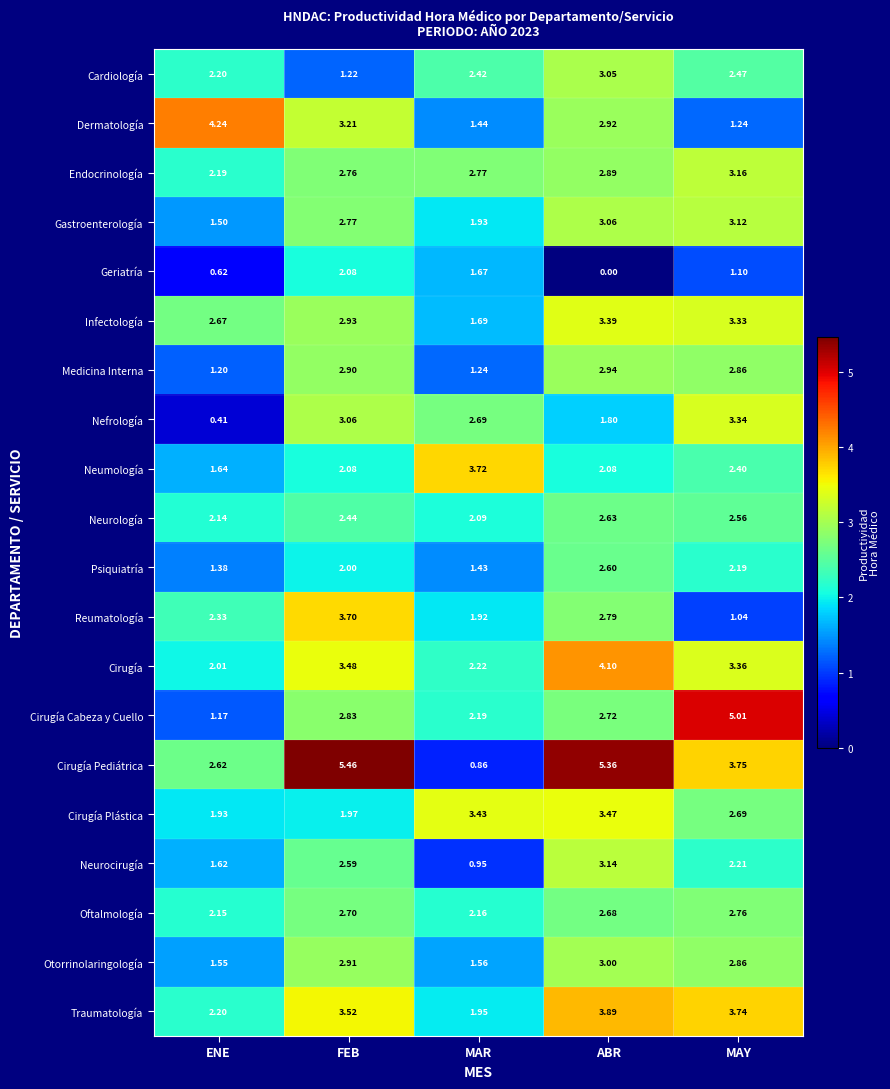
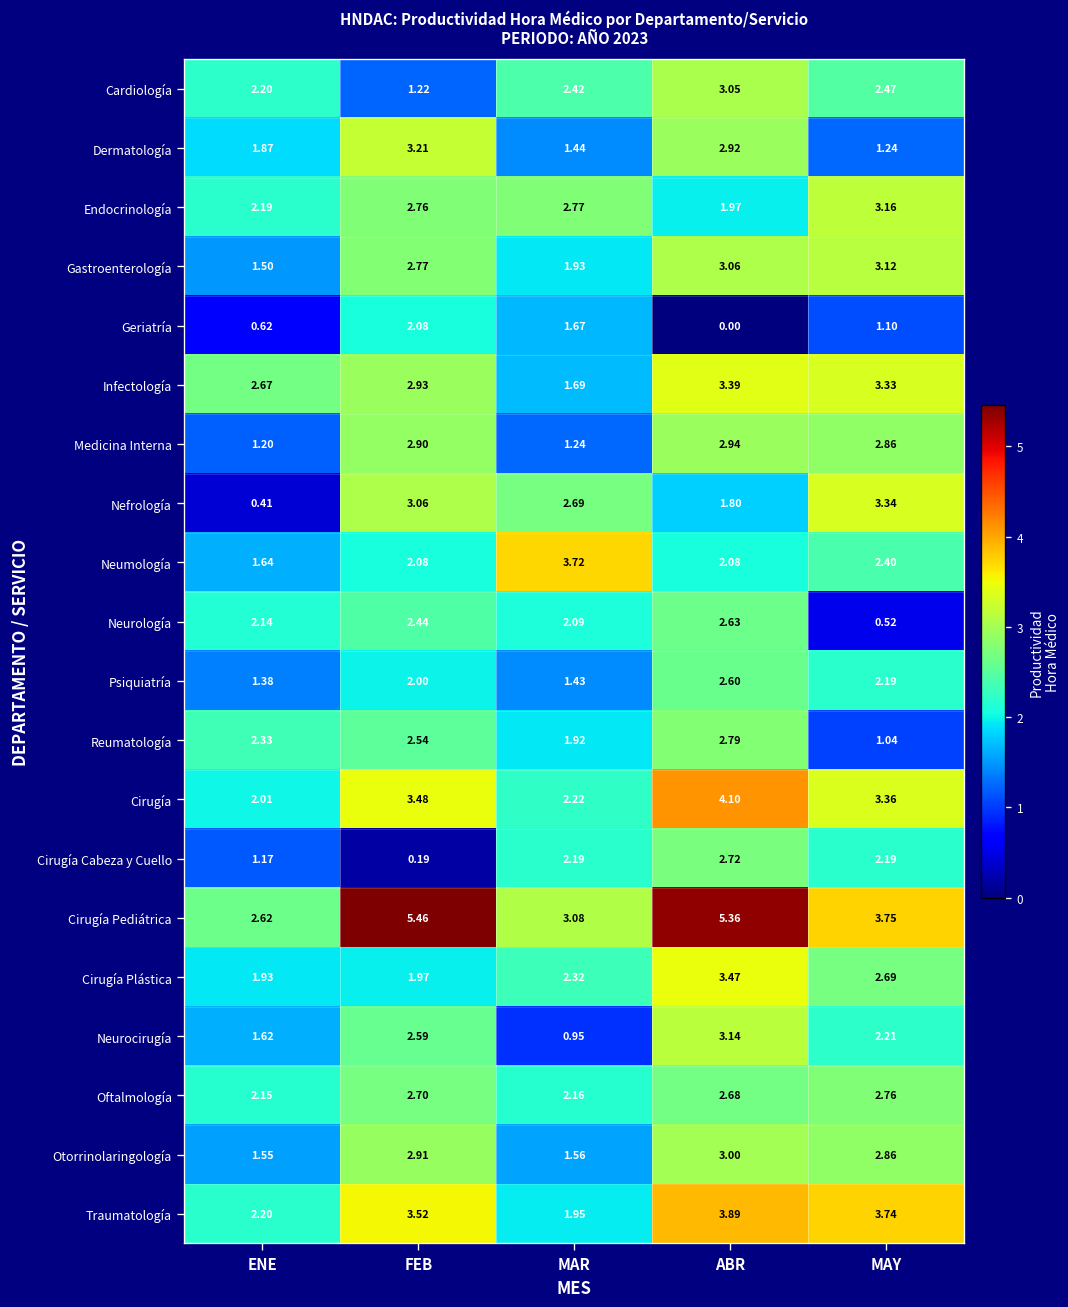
  {
    "Cardiología": {
      "ENE": 2.20,
      "FEB": 1.22,
      "MAR": 2.42,
      "ABR": 3.05,
      "MAY": 2.47
    },
    "Dermatología": {
-     "ENE": 4.24,
+     "ENE": 1.87,
      "FEB": 3.21,
      "MAR": 1.44,
      "ABR": 2.92,
      "MAY": 1.24
    },
    "Endocrinología": {
      "ENE": 2.19,
      "FEB": 2.76,
      "MAR": 2.77,
-     "ABR": 2.89,
+     "ABR": 1.97,
      "MAY": 3.16
    },
    "Gastroenterología": {
      "ENE": 1.50,
      "FEB": 2.77,
      "MAR": 1.93,
      "ABR": 3.06,
      "MAY": 3.12
    },
    "Geriatría": {
      "ENE": 0.62,
      "FEB": 2.08,
      "MAR": 1.67,
      "ABR": 0.00,
      "MAY": 1.10
    },
    "Infectología": {
      "ENE": 2.67,
      "FEB": 2.93,
      "MAR": 1.69,
      "ABR": 3.39,
      "MAY": 3.33
    },
    "Medicina Interna": {
      "ENE": 1.20,
      "FEB": 2.90,
      "MAR": 1.24,
      "ABR": 2.94,
      "MAY": 2.86
    },
    "Nefrología": {
      "ENE": 0.41,
      "FEB": 3.06,
      "MAR": 2.69,
      "ABR": 1.80,
      "MAY": 3.34
    },
    "Neumología": {
      "ENE": 1.64,
      "FEB": 2.08,
      "MAR": 3.72,
      "ABR": 2.08,
      "MAY": 2.40
    },
    "Neurología": {
      "ENE": 2.14,
      "FEB": 2.44,
      "MAR": 2.09,
      "ABR": 2.63,
-     "MAY": 2.56
+     "MAY": 0.52
    },
    "Psiquiatría": {
      "ENE": 1.38,
      "FEB": 2.00,
      "MAR": 1.43,
      "ABR": 2.60,
      "MAY": 2.19
    },
    "Reumatología": {
      "ENE": 2.33,
-     "FEB": 3.70,
+     "FEB": 2.54,
      "MAR": 1.92,
      "ABR": 2.79,
      "MAY": 1.04
    },
    "Cirugía": {
      "ENE": 2.01,
      "FEB": 3.48,
      "MAR": 2.22,
      "ABR": 4.10,
      "MAY": 3.36
    },
    "Cirugía Cabeza y Cuello": {
      "ENE": 1.17,
-     "FEB": 2.83,
+     "FEB": 0.19,
      "MAR": 2.19,
      "ABR": 2.72,
-     "MAY": 5.01
+     "MAY": 2.19
    },
    "Cirugía Pediátrica": {
      "ENE": 2.62,
      "FEB": 5.46,
-     "MAR": 0.86,
+     "MAR": 3.08,
      "ABR": 5.36,
      "MAY": 3.75
    },
    "Cirugía Plástica": {
      "ENE": 1.93,
      "FEB": 1.97,
-     "MAR": 3.43,
+     "MAR": 2.32,
      "ABR": 3.47,
      "MAY": 2.69
    },
    "Neurocirugía": {
      "ENE": 1.62,
      "FEB": 2.59,
      "MAR": 0.95,
      "ABR": 3.14,
      "MAY": 2.21
    },
    "Oftalmología": {
      "ENE": 2.15,
      "FEB": 2.70,
      "MAR": 2.16,
      "ABR": 2.68,
      "MAY": 2.76
    },
    "Otorrinolaringología": {
      "ENE": 1.55,
      "FEB": 2.91,
      "MAR": 1.56,
      "ABR": 3.00,
      "MAY": 2.86
    },
    "Traumatología": {
      "ENE": 2.20,
      "FEB": 3.52,
      "MAR": 1.95,
      "ABR": 3.89,
      "MAY": 3.74
    }
  }
